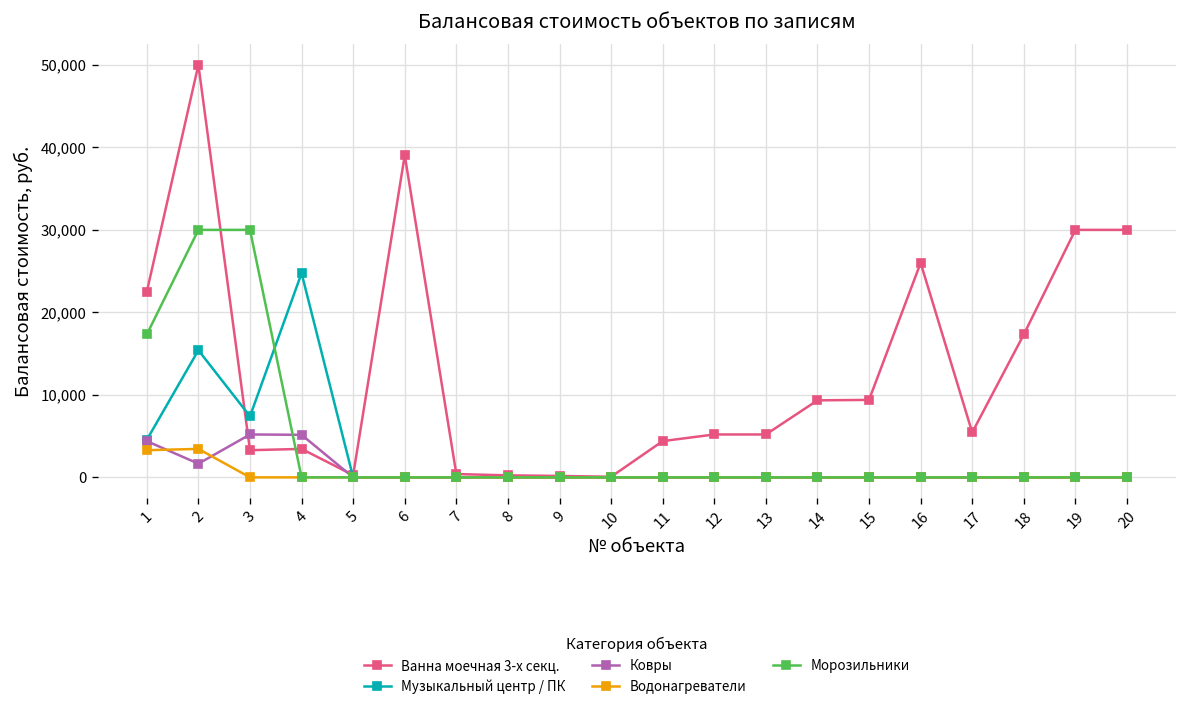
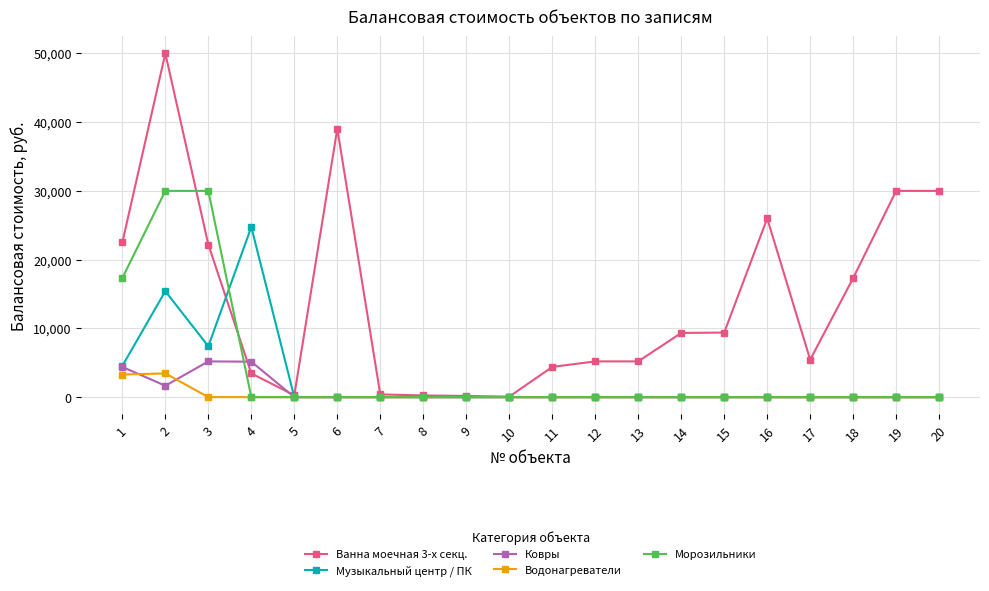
  {
    "Ванна моечная 3-х секц.": {
      "1": "23,000",
      "2": "50,000",
-     "3": "3,000",
+     "3": "22,000",
      "4": "3,000",
      "6": "39,000",
      "7": "0",
      "11": "4,000",
      "12": "5,000",
      "13": "5,000",
      "14": "9,000",
      "15": "9,000",
      "16": "26,000",
      "17": "5,000",
      "18": "17,000",
      "19": "30,000",
      "20": "30,000"
    },
    "Музыкальный центр / ПК": {
      "2": "15,000",
      "3": "7,000",
      "4": "25,000"
    },
    "Ковры": {
      "2": "2,000",
      "3": "5,000",
      "4": "5,000"
    },
    "Водонагреватели": {
      "1": "3,000",
      "2": "3,000",
      "3": "0"
    },
    "Морозильники": {
      "1": "17,000",
      "2": "30,000",
      "3": "30,000"
    }
  }
